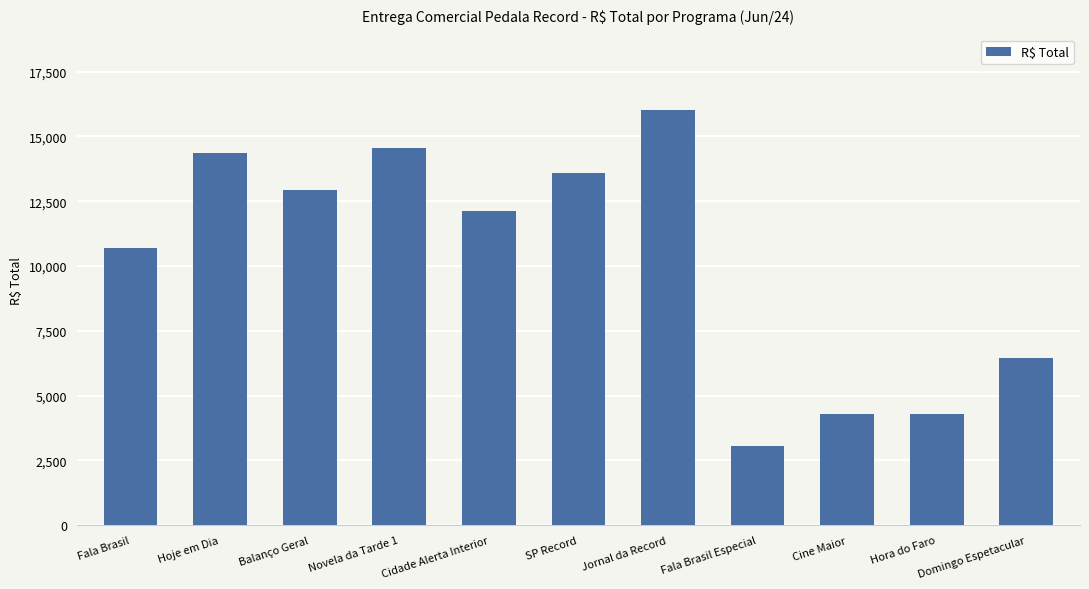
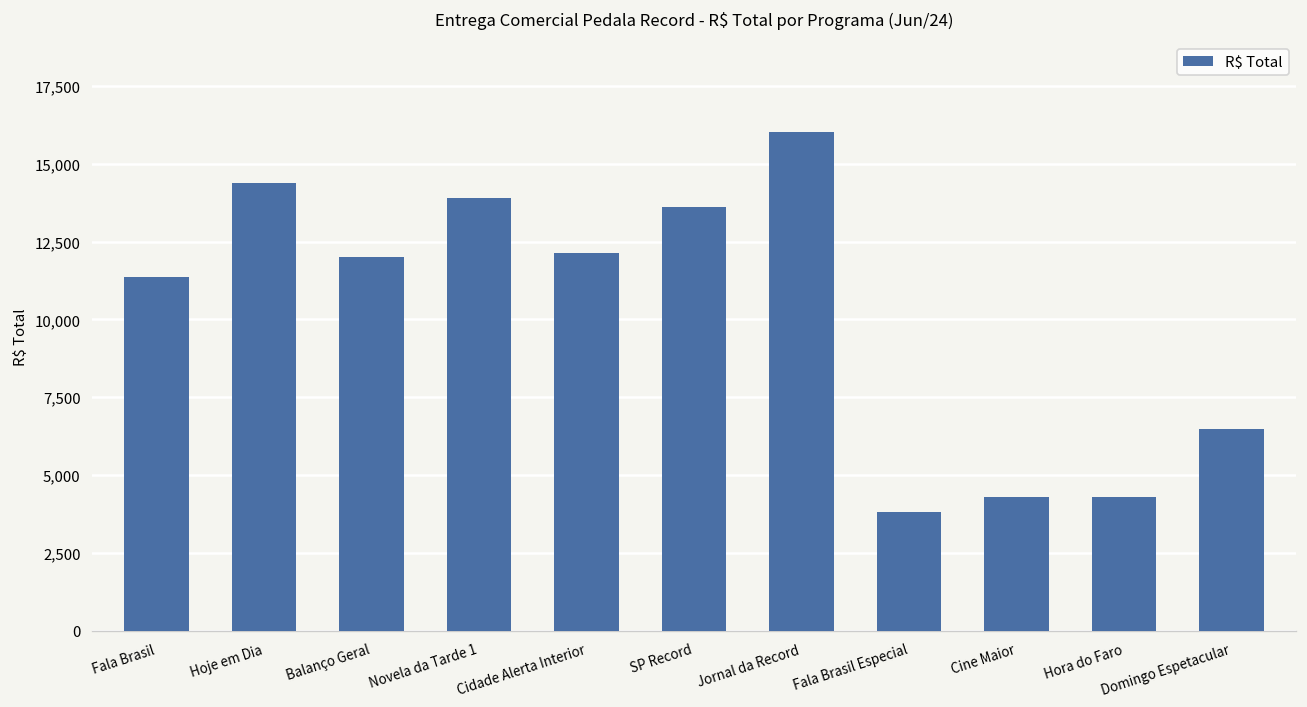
  {
-   "Fala Brasil": "10,700",
+   "Fala Brasil": "11,400",
    "Hoje em Dia": "14,400",
-   "Balanço Geral": "12,900",
-   "Novela da Tarde 1": "14,500",
+   "Balanço Geral": "12,000",
+   "Novela da Tarde 1": "13,900",
    "Cidade Alerta Interior": "12,100",
    "SP Record": "13,600",
    "Jornal da Record": "16,000",
-   "Fala Brasil Especial": "3,000",
+   "Fala Brasil Especial": "3,800",
    "Cine Maior": "4,300",
    "Hora do Faro": "4,300",
    "Domingo Espetacular": "6,500"
  }
